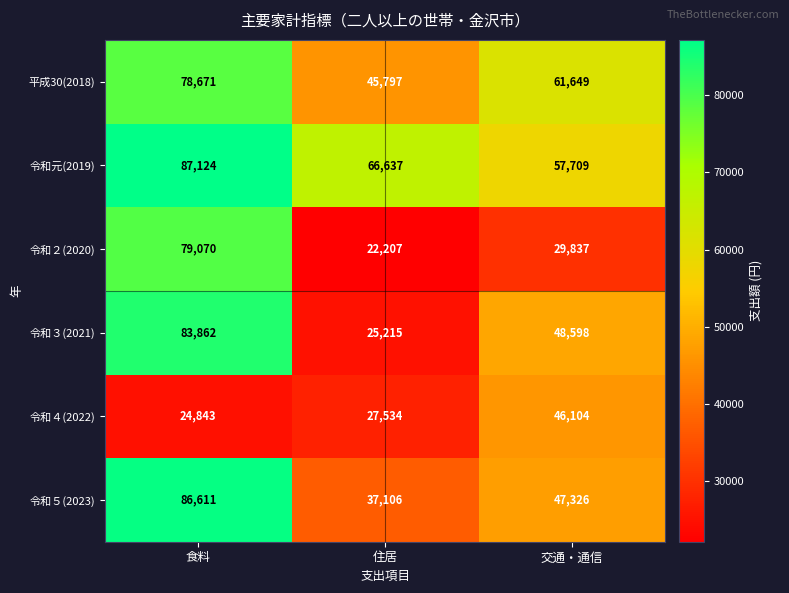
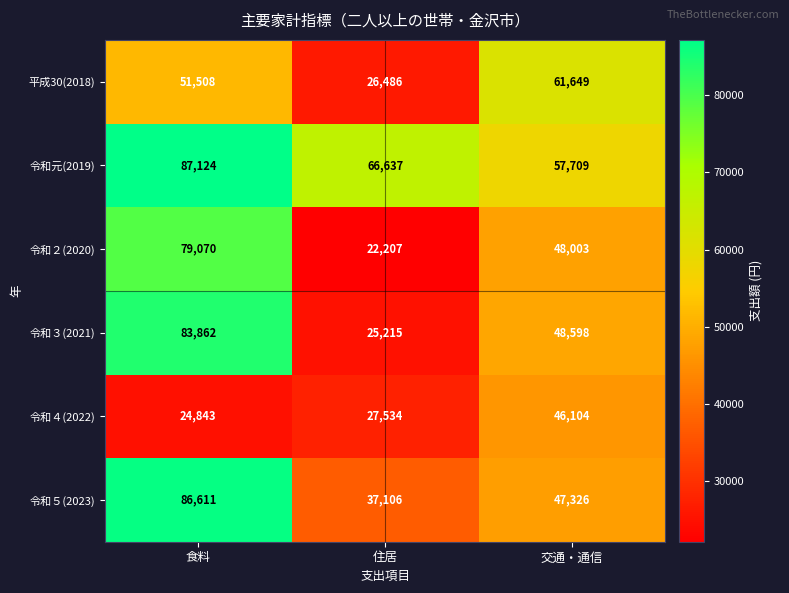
  {
    "平成30(2018)": {
-     "食料": "78,671",
-     "住居": "45,797",
+     "食料": "51,508",
+     "住居": "26,486",
      "交通・通信": "61,649"
    },
    "令和元(2019)": {
      "食料": "87,124",
      "住居": "66,637",
      "交通・通信": "57,709"
    },
    "令和２(2020)": {
      "食料": "79,070",
      "住居": "22,207",
-     "交通・通信": "29,837"
+     "交通・通信": "48,003"
    },
    "令和３(2021)": {
      "食料": "83,862",
      "住居": "25,215",
      "交通・通信": "48,598"
    },
    "令和４(2022)": {
      "食料": "24,843",
      "住居": "27,534",
      "交通・通信": "46,104"
    },
    "令和５(2023)": {
      "食料": "86,611",
      "住居": "37,106",
      "交通・通信": "47,326"
    }
  }
